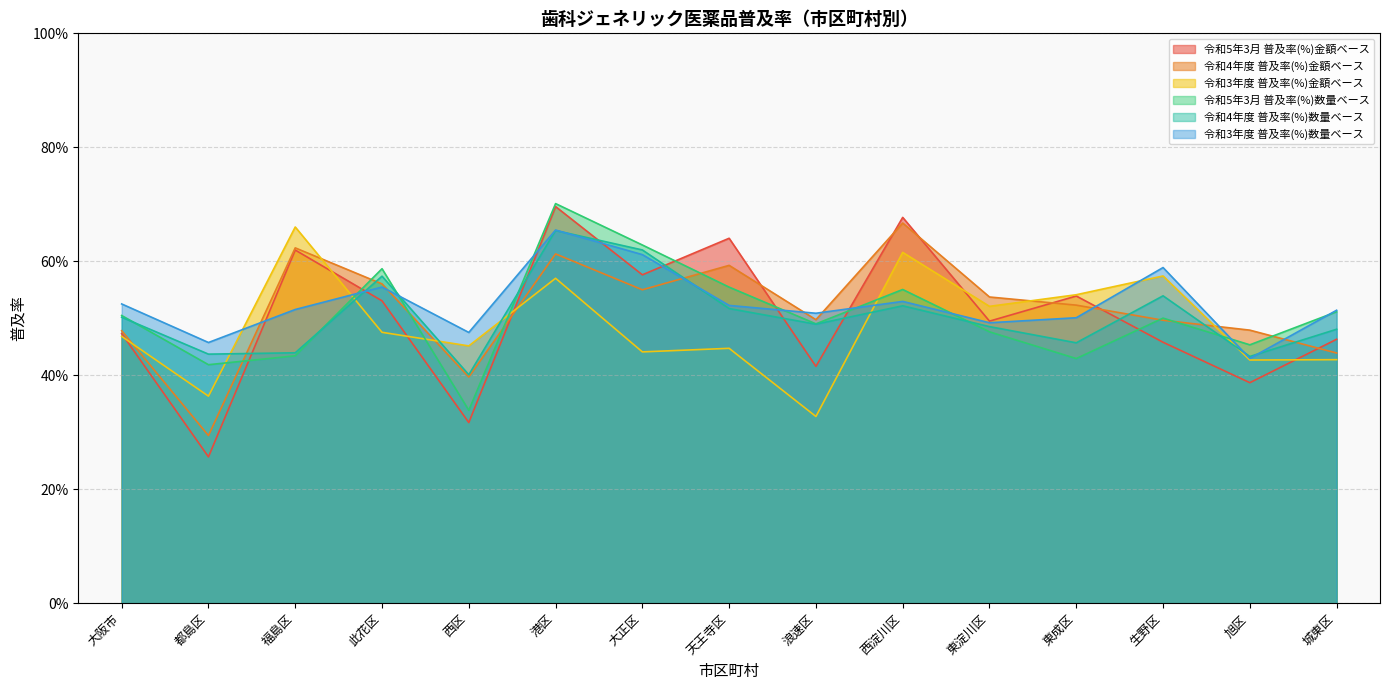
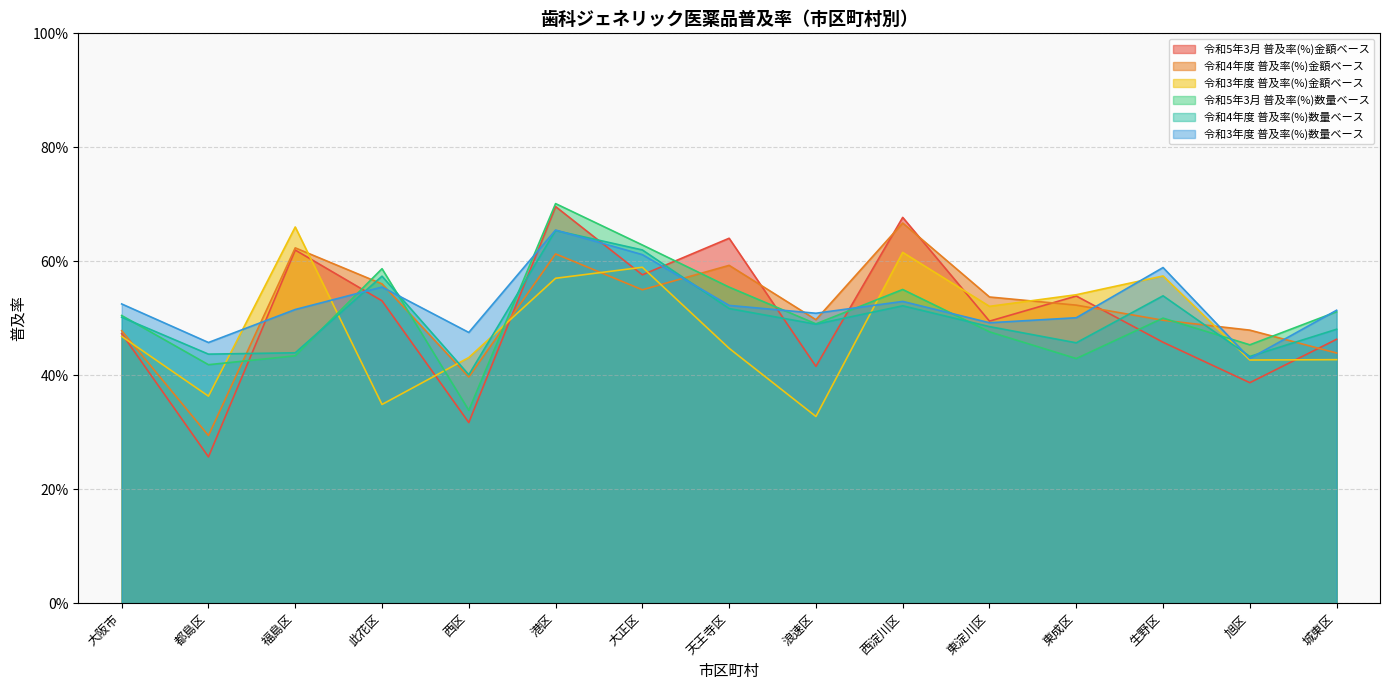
  {
    "令和3年度 普及率(%)金額ベース": {
      "大阪市": "47%",
      "都島区": "36%",
      "福島区": "66%",
-     "此花区": "48%",
-     "西区": "45%",
+     "此花区": "35%",
+     "西区": "43%",
      "港区": "57%",
-     "大正区": "44%",
+     "大正区": "59%",
      "天王寺区": "45%",
      "浪速区": "33%",
      "西淀川区": "62%",
      "東淀川区": "52%",
      "生野区": "57%",
      "城東区": "43%"
    }
  }
